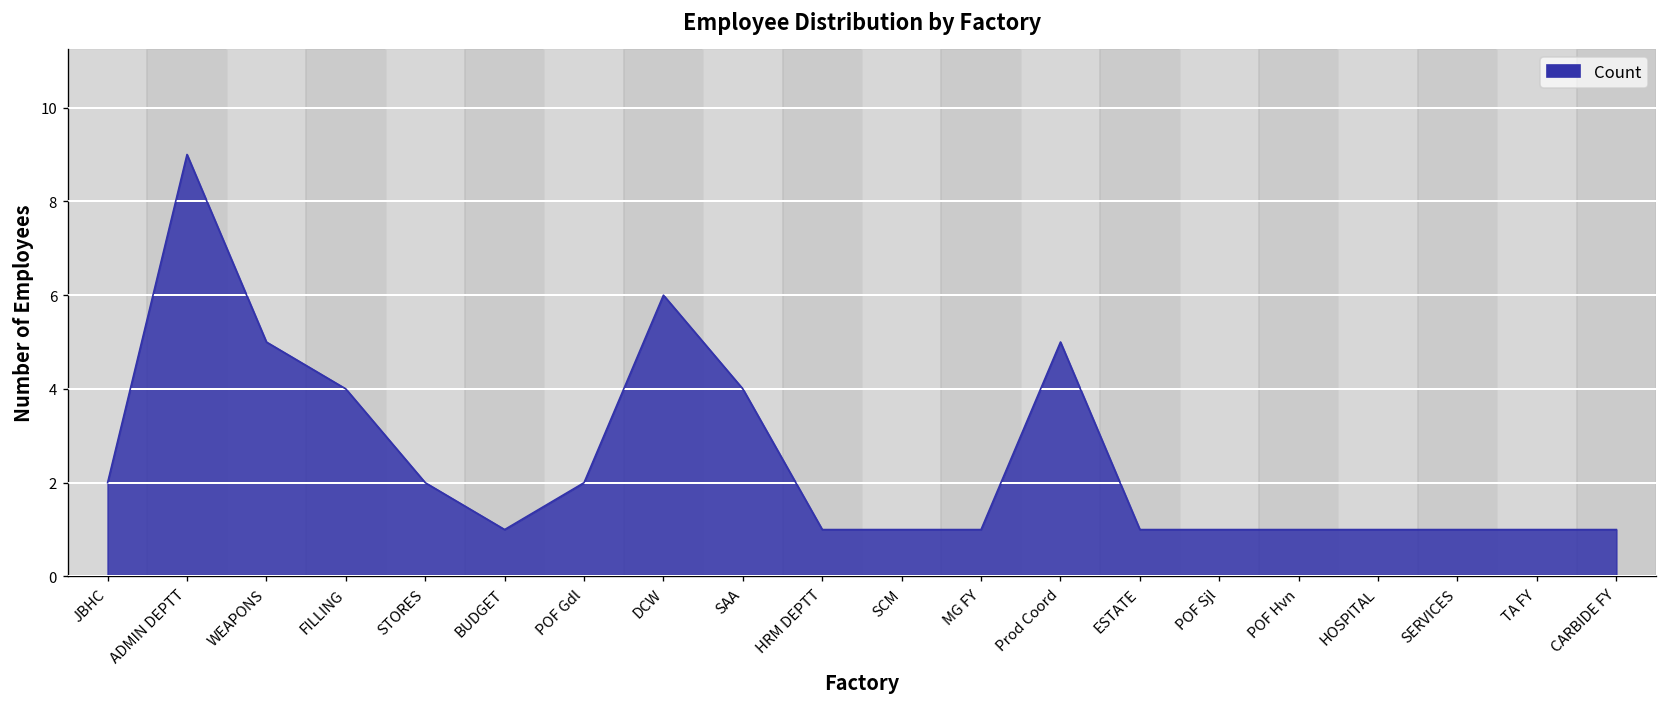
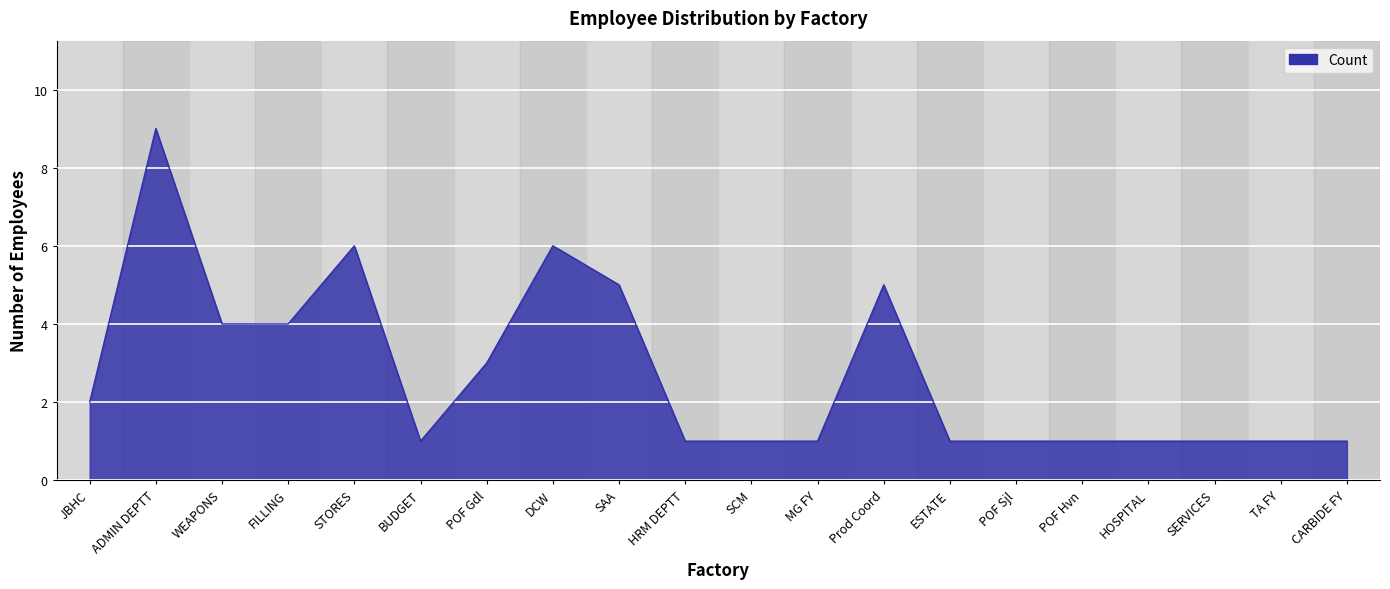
  {
    "JBHC": 2,
    "ADMIN DEPTT": 9,
-   "WEAPONS": 5,
+   "WEAPONS": 4,
    "FILLING": 4,
-   "STORES": 2,
+   "STORES": 6,
    "BUDGET": 1,
-   "POF Gdl": 2,
+   "POF Gdl": 3,
    "DCW": 6,
-   "SAA": 4,
+   "SAA": 5,
    "HRM DEPTT": 1,
    "SCM": 1,
    "MG FY": 1,
    "Prod Coord": 5,
    "ESTATE": 1,
    "POF Sjl": 1,
    "POF Hvn": 1,
    "HOSPITAL": 1,
    "SERVICES": 1,
    "TA FY": 1,
    "CARBIDE FY": 1
  }
